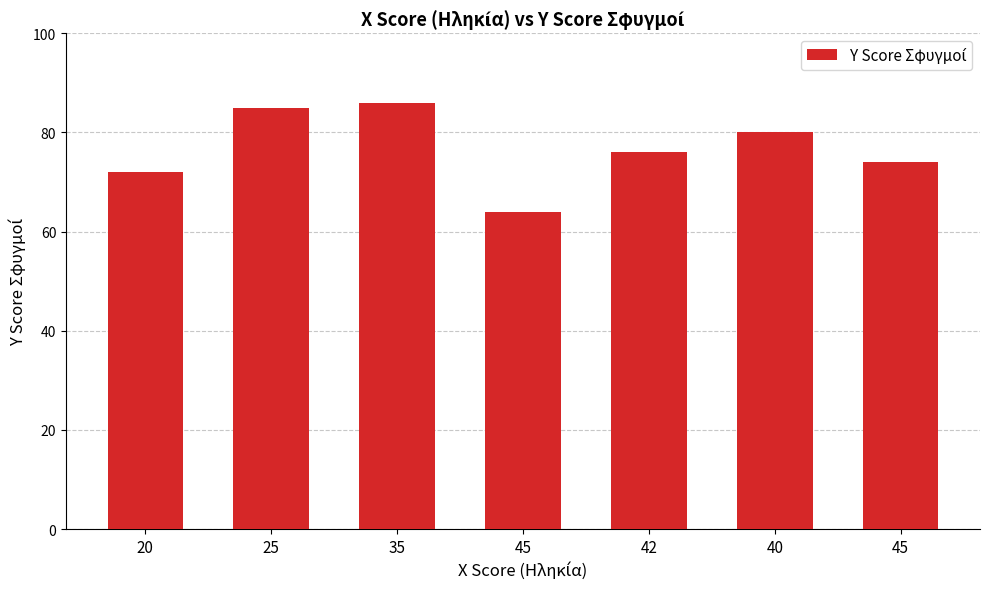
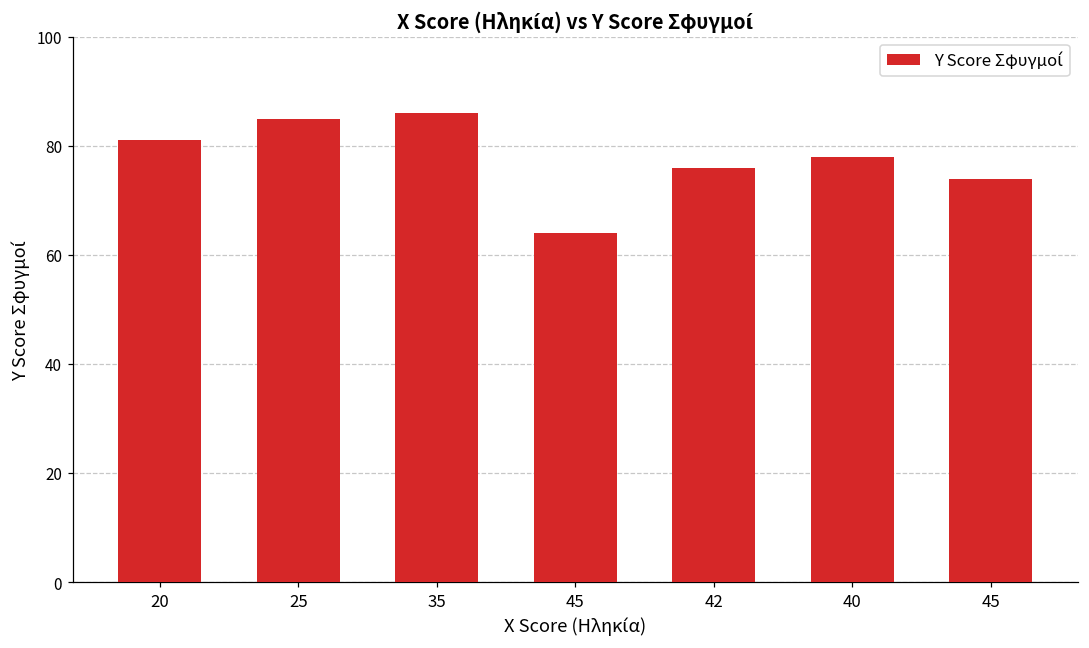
  {
-   "20": 72,
+   "20": 81,
    "25": 85,
    "35": 86,
    "42": 76,
-   "40": 80
+   "40": 78
  }
